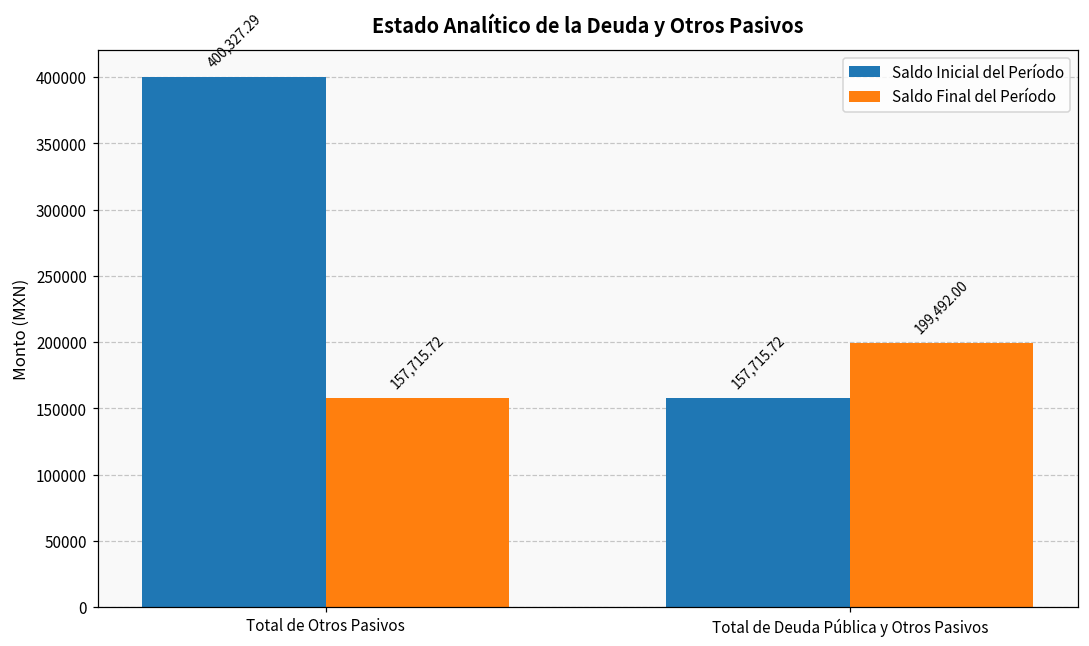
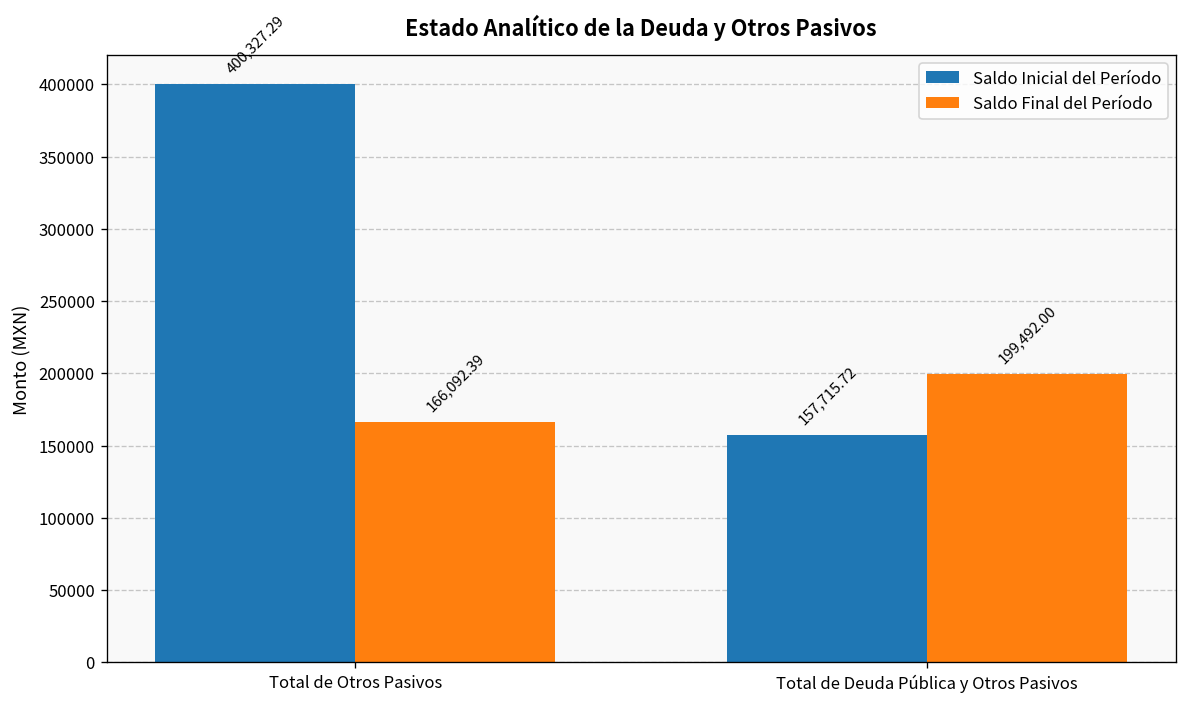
  {
    "Saldo Inicial del Período": {
      "Total de Otros Pasivos": "400,327.29",
      "Total de Deuda Pública y Otros Pasivos": "157,715.72"
    },
    "Saldo Final del Período": {
-     "Total de Otros Pasivos": "157,715.72",
+     "Total de Otros Pasivos": "166,092.39",
      "Total de Deuda Pública y Otros Pasivos": "199,492.00"
    }
  }
